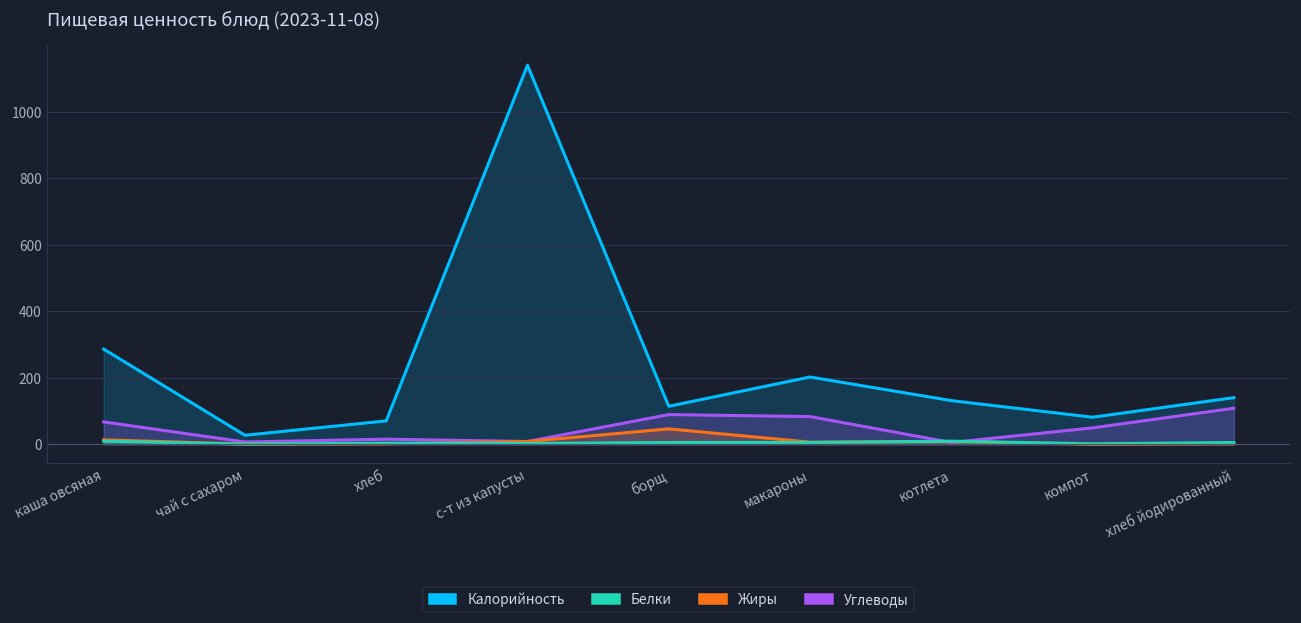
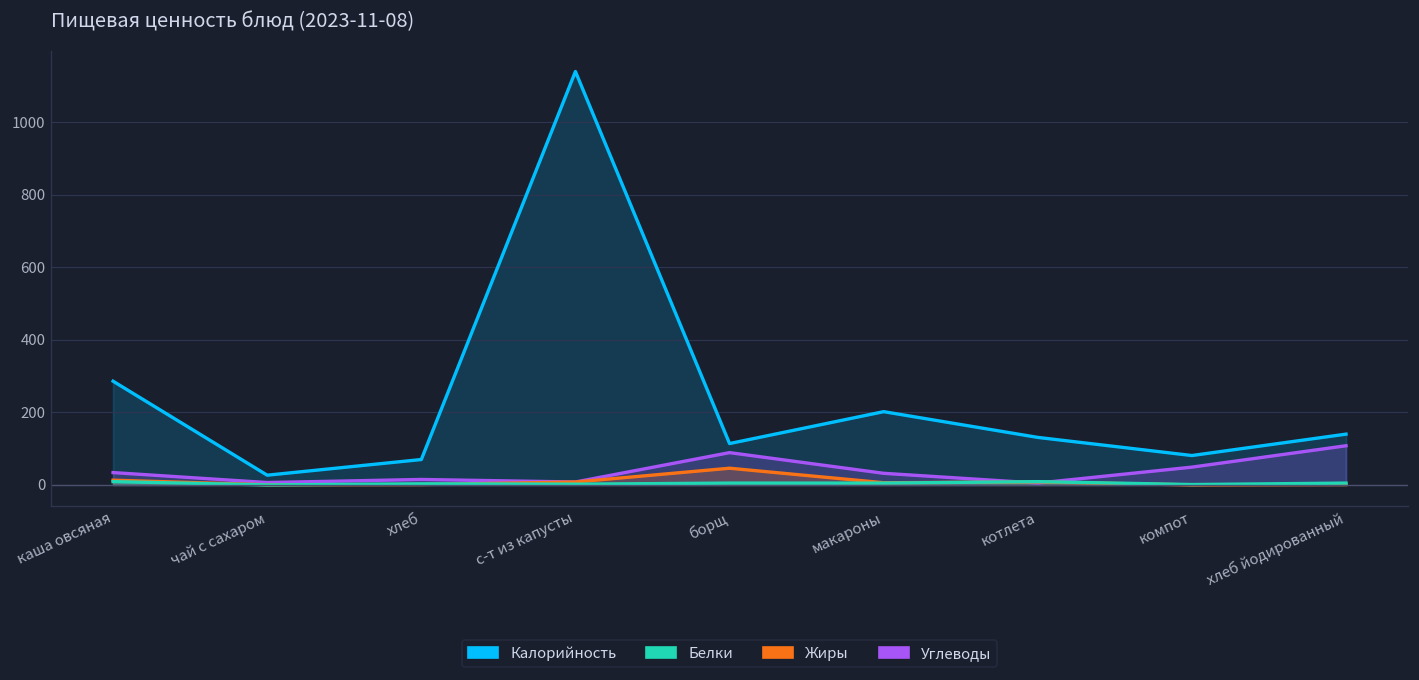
  {
    "Углеводы": {
-     "каша овсяная": 70,
+     "каша овсяная": 30,
      "хлеб": 20,
      "борщ": 90,
-     "макароны": 80,
+     "макароны": 30,
      "компот": 50,
      "хлеб йодированный": 110
    },
    "Жиры": {
      "борщ": 50
    }
  }
